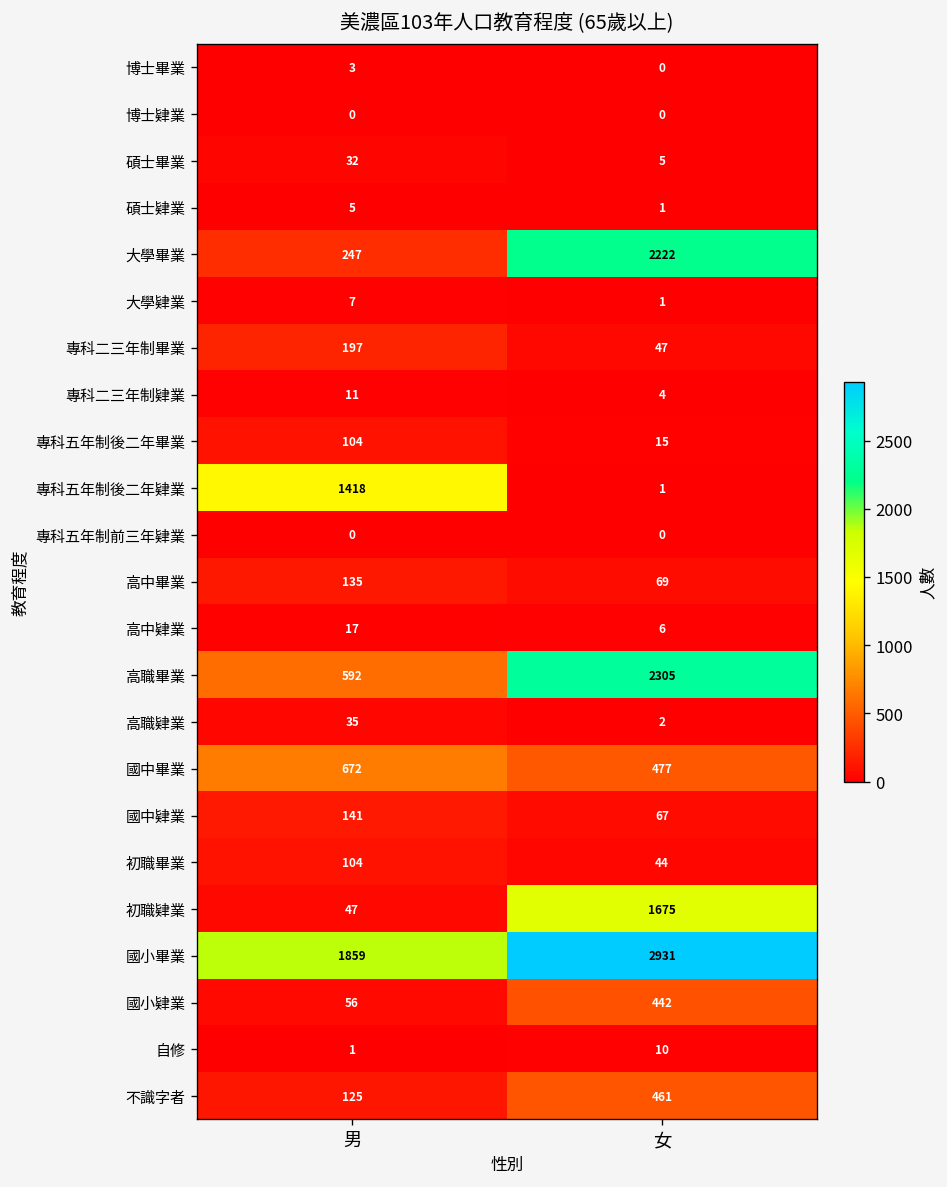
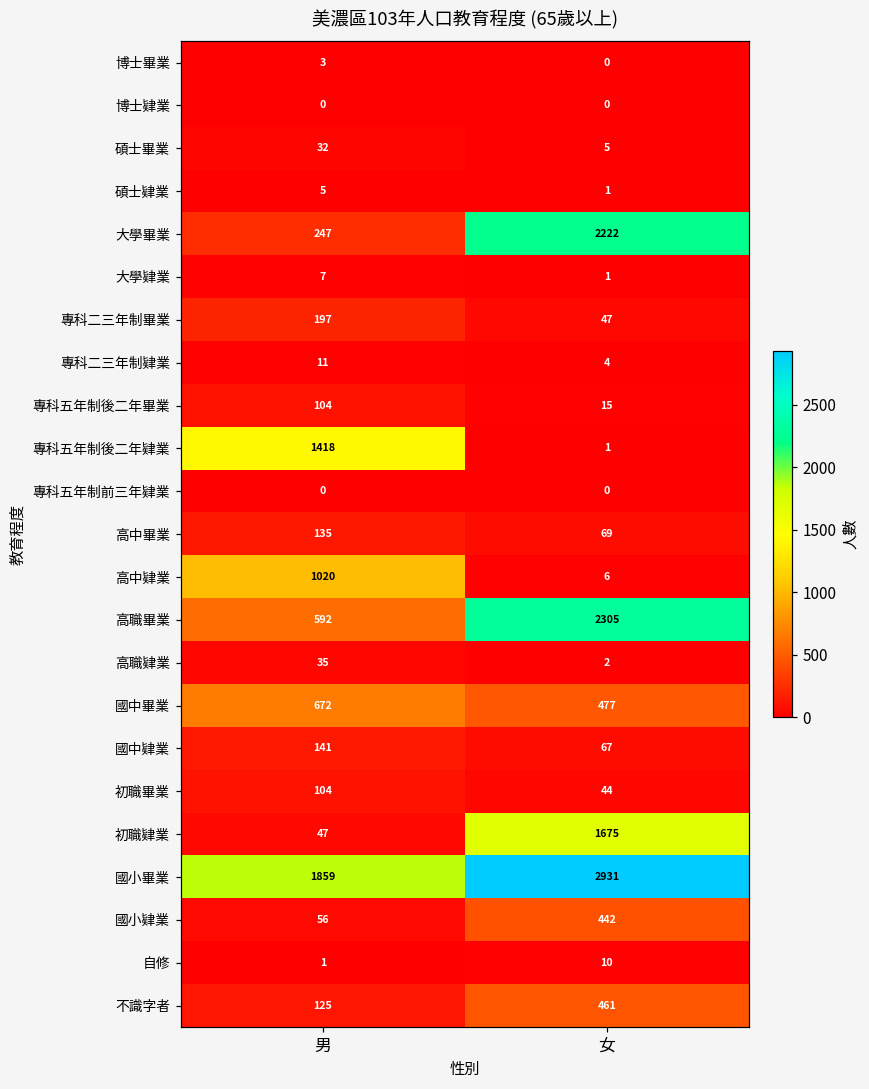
  {
    "博士畢業": {
      "男": 3,
      "女": 0
    },
    "博士肄業": {
      "男": 0,
      "女": 0
    },
    "碩士畢業": {
      "男": 32,
      "女": 5
    },
    "碩士肄業": {
      "男": 5,
      "女": 1
    },
    "大學畢業": {
      "男": 247,
      "女": 2222
    },
    "大學肄業": {
      "男": 7,
      "女": 1
    },
    "專科二三年制畢業": {
      "男": 197,
      "女": 47
    },
    "專科二三年制肄業": {
      "男": 11,
      "女": 4
    },
    "專科五年制後二年畢業": {
      "男": 104,
      "女": 15
    },
    "專科五年制後二年肄業": {
      "男": 1418,
      "女": 1
    },
    "專科五年制前三年肄業": {
      "男": 0,
      "女": 0
    },
    "高中畢業": {
      "男": 135,
      "女": 69
    },
    "高中肄業": {
-     "男": 17,
+     "男": 1020,
      "女": 6
    },
    "高職畢業": {
      "男": 592,
      "女": 2305
    },
    "高職肄業": {
      "男": 35,
      "女": 2
    },
    "國中畢業": {
      "男": 672,
      "女": 477
    },
    "國中肄業": {
      "男": 141,
      "女": 67
    },
    "初職畢業": {
      "男": 104,
      "女": 44
    },
    "初職肄業": {
      "男": 47,
      "女": 1675
    },
    "國小畢業": {
      "男": 1859,
      "女": 2931
    },
    "國小肄業": {
      "男": 56,
      "女": 442
    },
    "自修": {
      "男": 1,
      "女": 10
    },
    "不識字者": {
      "男": 125,
      "女": 461
    }
  }
